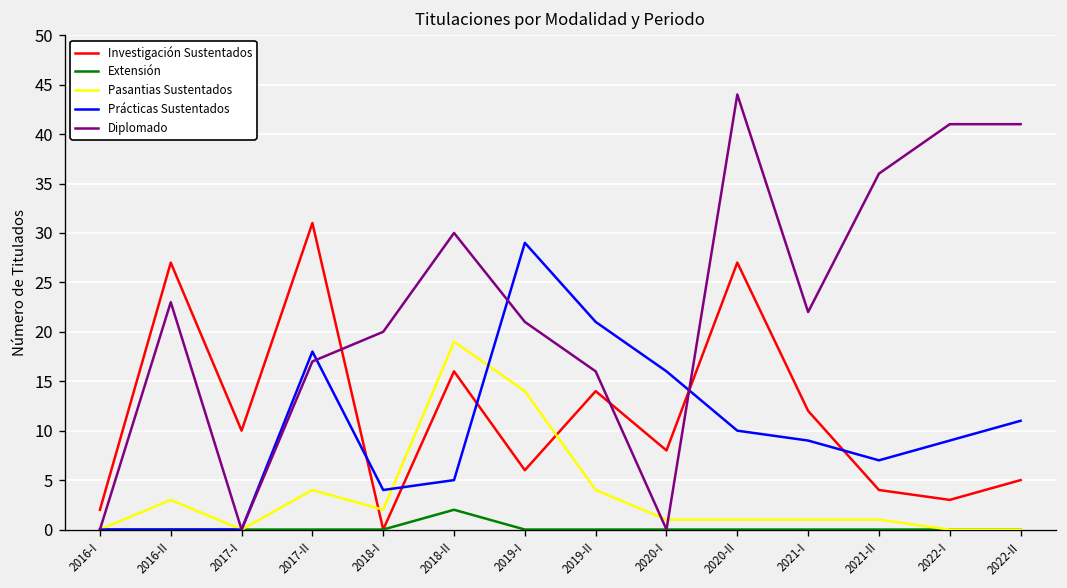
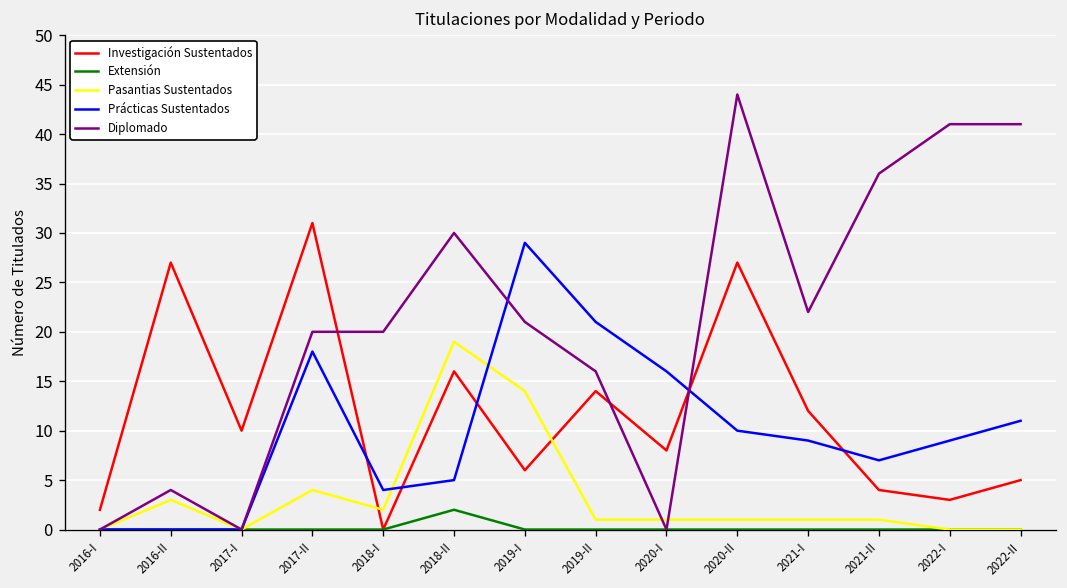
  {
    "Investigación Sustentados": {
      "2016-I": 2,
      "2016-II": 27,
      "2017-I": 10,
      "2017-II": 31,
      "2018-II": 16,
      "2019-I": 6,
      "2019-II": 14,
      "2020-I": 8,
      "2020-II": 27,
      "2021-I": 12,
      "2021-II": 4,
      "2022-I": 3,
      "2022-II": 5
    },
    "Extensión": {
      "2017-II": 0,
      "2018-II": 2,
      "2019-I": 0,
      "2019-II": 0,
      "2020-II": 0,
      "2021-I": 0,
      "2021-II": 0
    },
    "Pasantias Sustentados": {
      "2016-II": 3,
      "2017-II": 4,
      "2018-I": 2,
      "2018-II": 19,
      "2019-I": 14,
-     "2019-II": 4,
+     "2019-II": 1,
      "2020-I": 1,
      "2020-II": 1,
      "2021-I": 1,
      "2021-II": 1
    },
    "Prácticas Sustentados": {
      "2017-II": 18,
      "2018-I": 4,
      "2018-II": 5,
      "2019-I": 29,
      "2019-II": 21,
      "2020-I": 16,
      "2020-II": 10,
      "2021-I": 9,
      "2021-II": 7,
      "2022-I": 9,
      "2022-II": 11
    },
    "Diplomado": {
-     "2016-II": 23,
-     "2017-II": 17,
+     "2016-II": 4,
+     "2017-II": 20,
      "2018-I": 20,
      "2018-II": 30,
      "2019-I": 21,
      "2019-II": 16,
      "2020-II": 44,
      "2021-I": 22,
      "2021-II": 36,
      "2022-I": 41,
      "2022-II": 41
    }
  }
